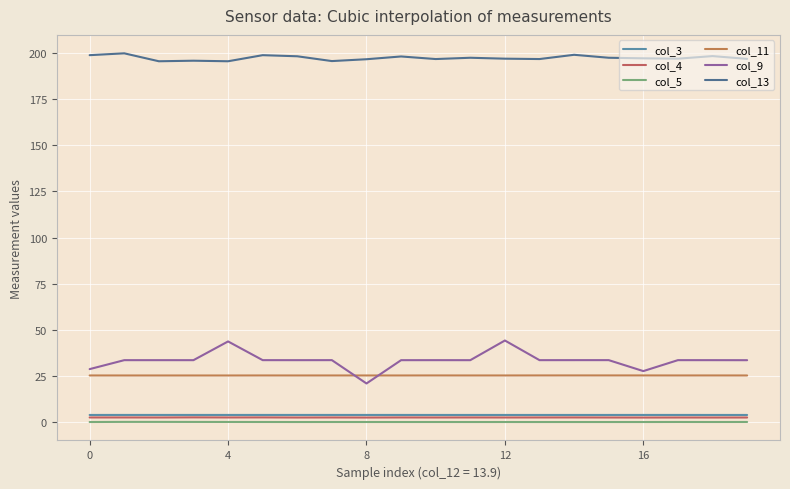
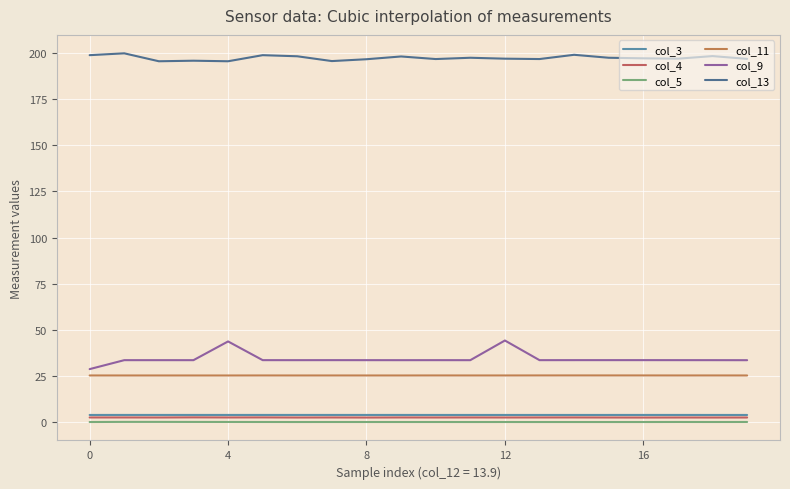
  {
    "col_5": {
      "0": 0,
      "4": 0,
      "8": 0,
      "12": 0,
      "16": 0
    },
    "col_9": {
      "0": 29,
      "4": 44,
-     "8": 21,
+     "8": 34,
      "12": 44,
-     "16": 28
+     "16": 34
    }
  }
